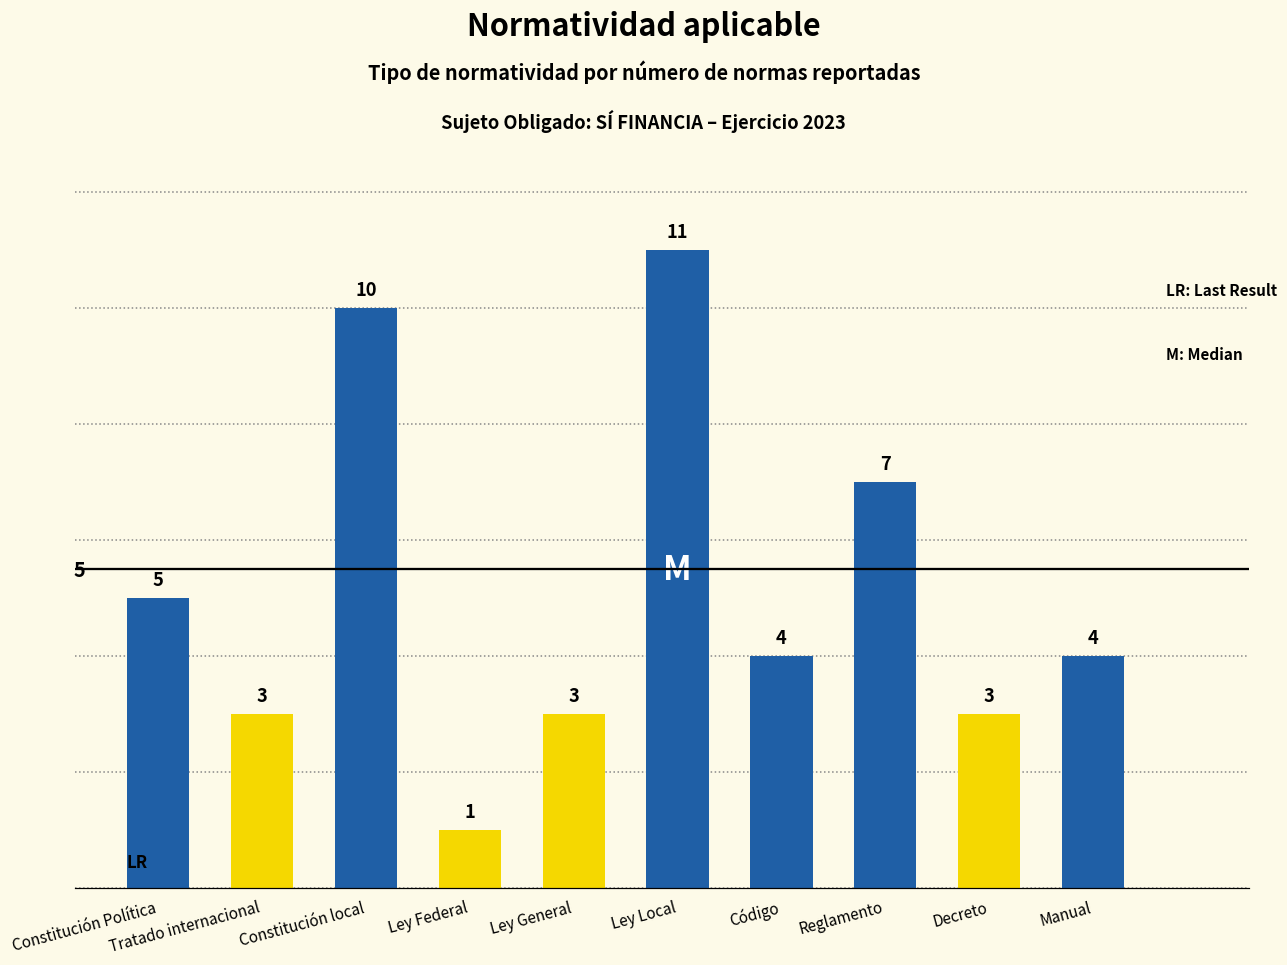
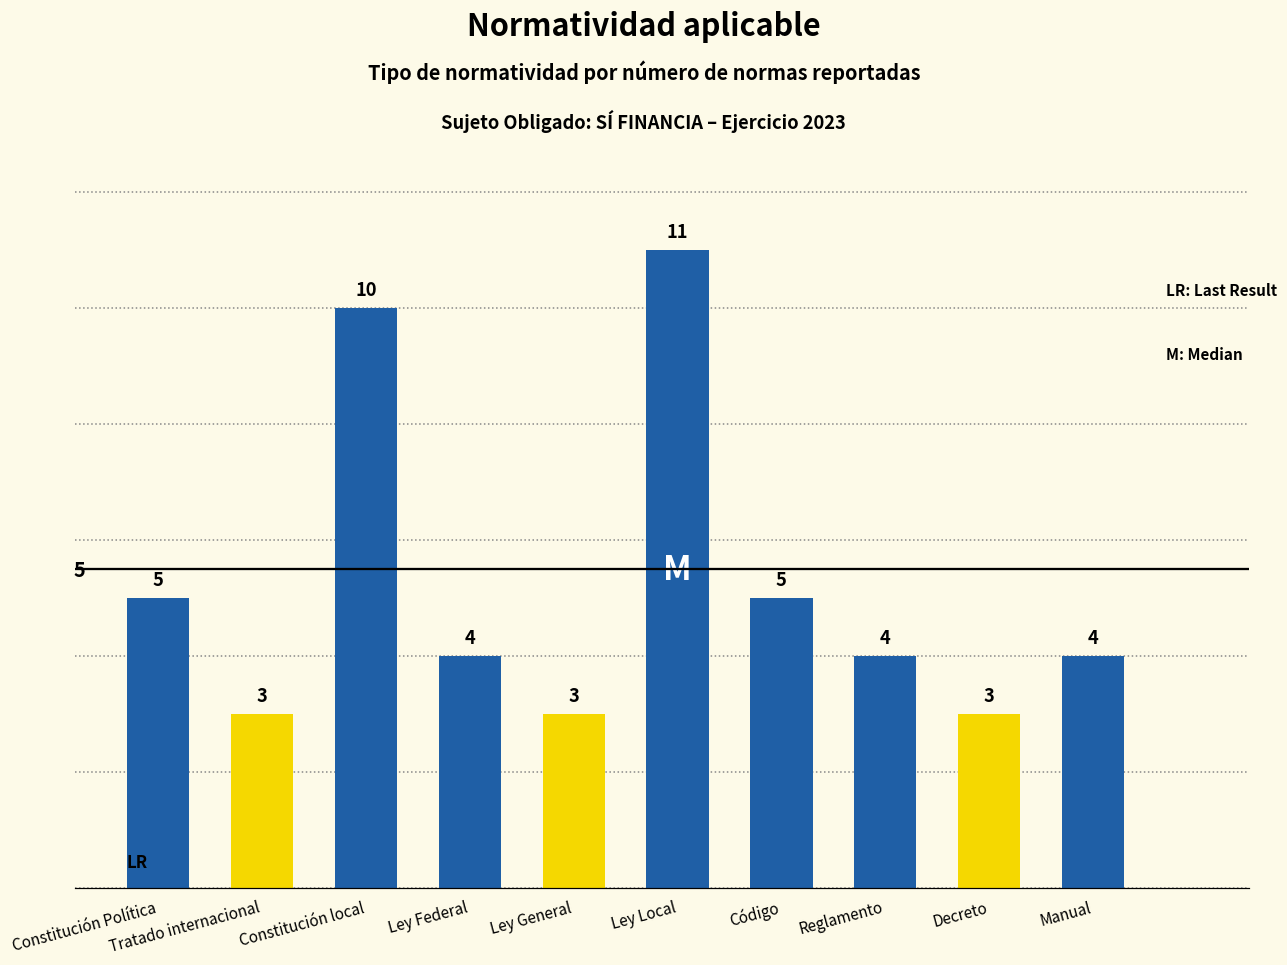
  {
    "Constitución Política": 5,
    "Tratado internacional": 3,
    "Constitución local": 10,
-   "Ley Federal": 1,
+   "Ley Federal": 4,
    "Ley General": 3,
    "Ley Local": 11,
-   "Código": 4,
-   "Reglamento": 7,
+   "Código": 5,
+   "Reglamento": 4,
    "Decreto": 3,
    "Manual": 4
  }
